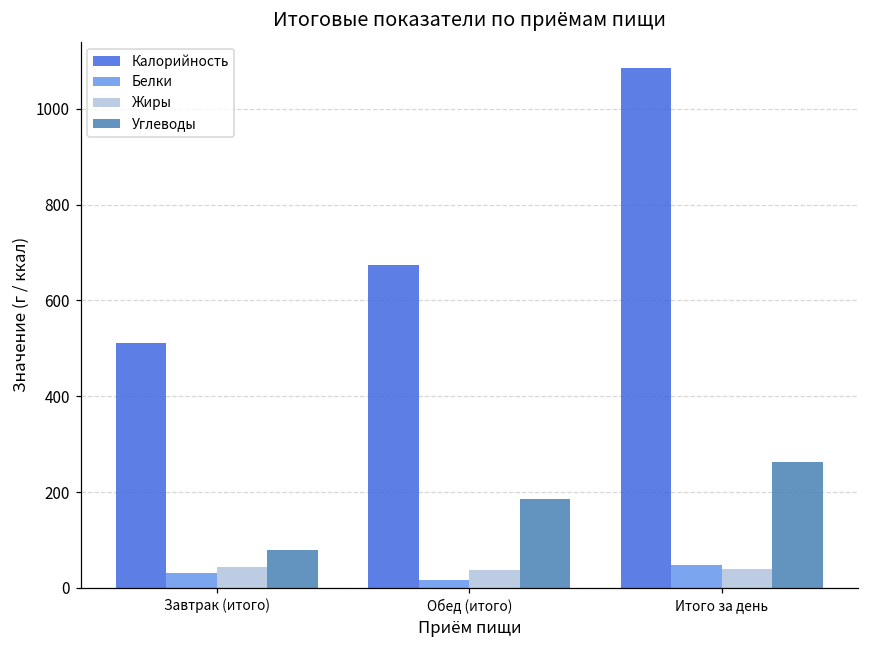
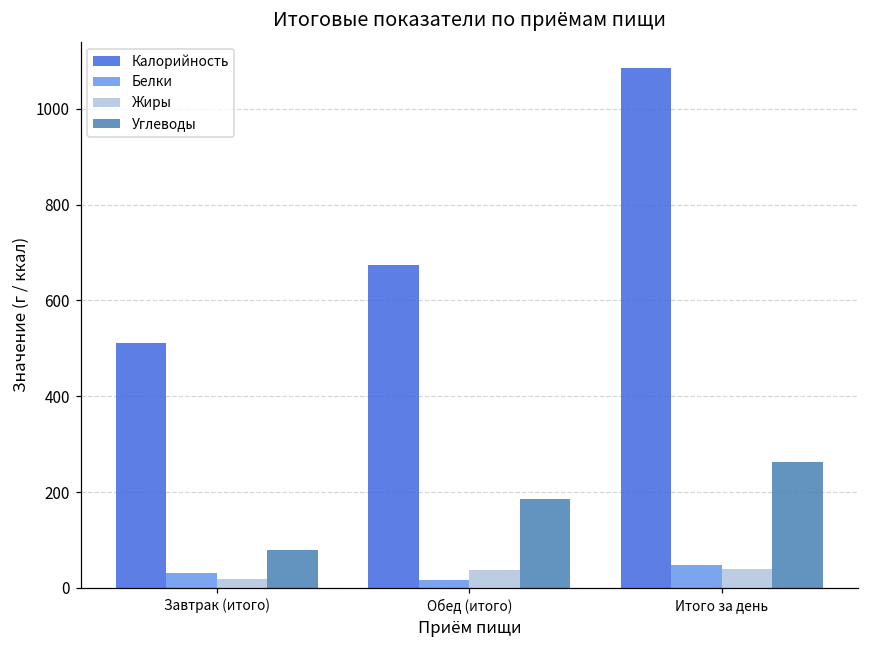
  {
    "Жиры": {
-     "Завтрак (итого)": 40,
+     "Завтрак (итого)": 20,
      "Обед (итого)": 40,
      "Итого за день": 40
    }
  }
